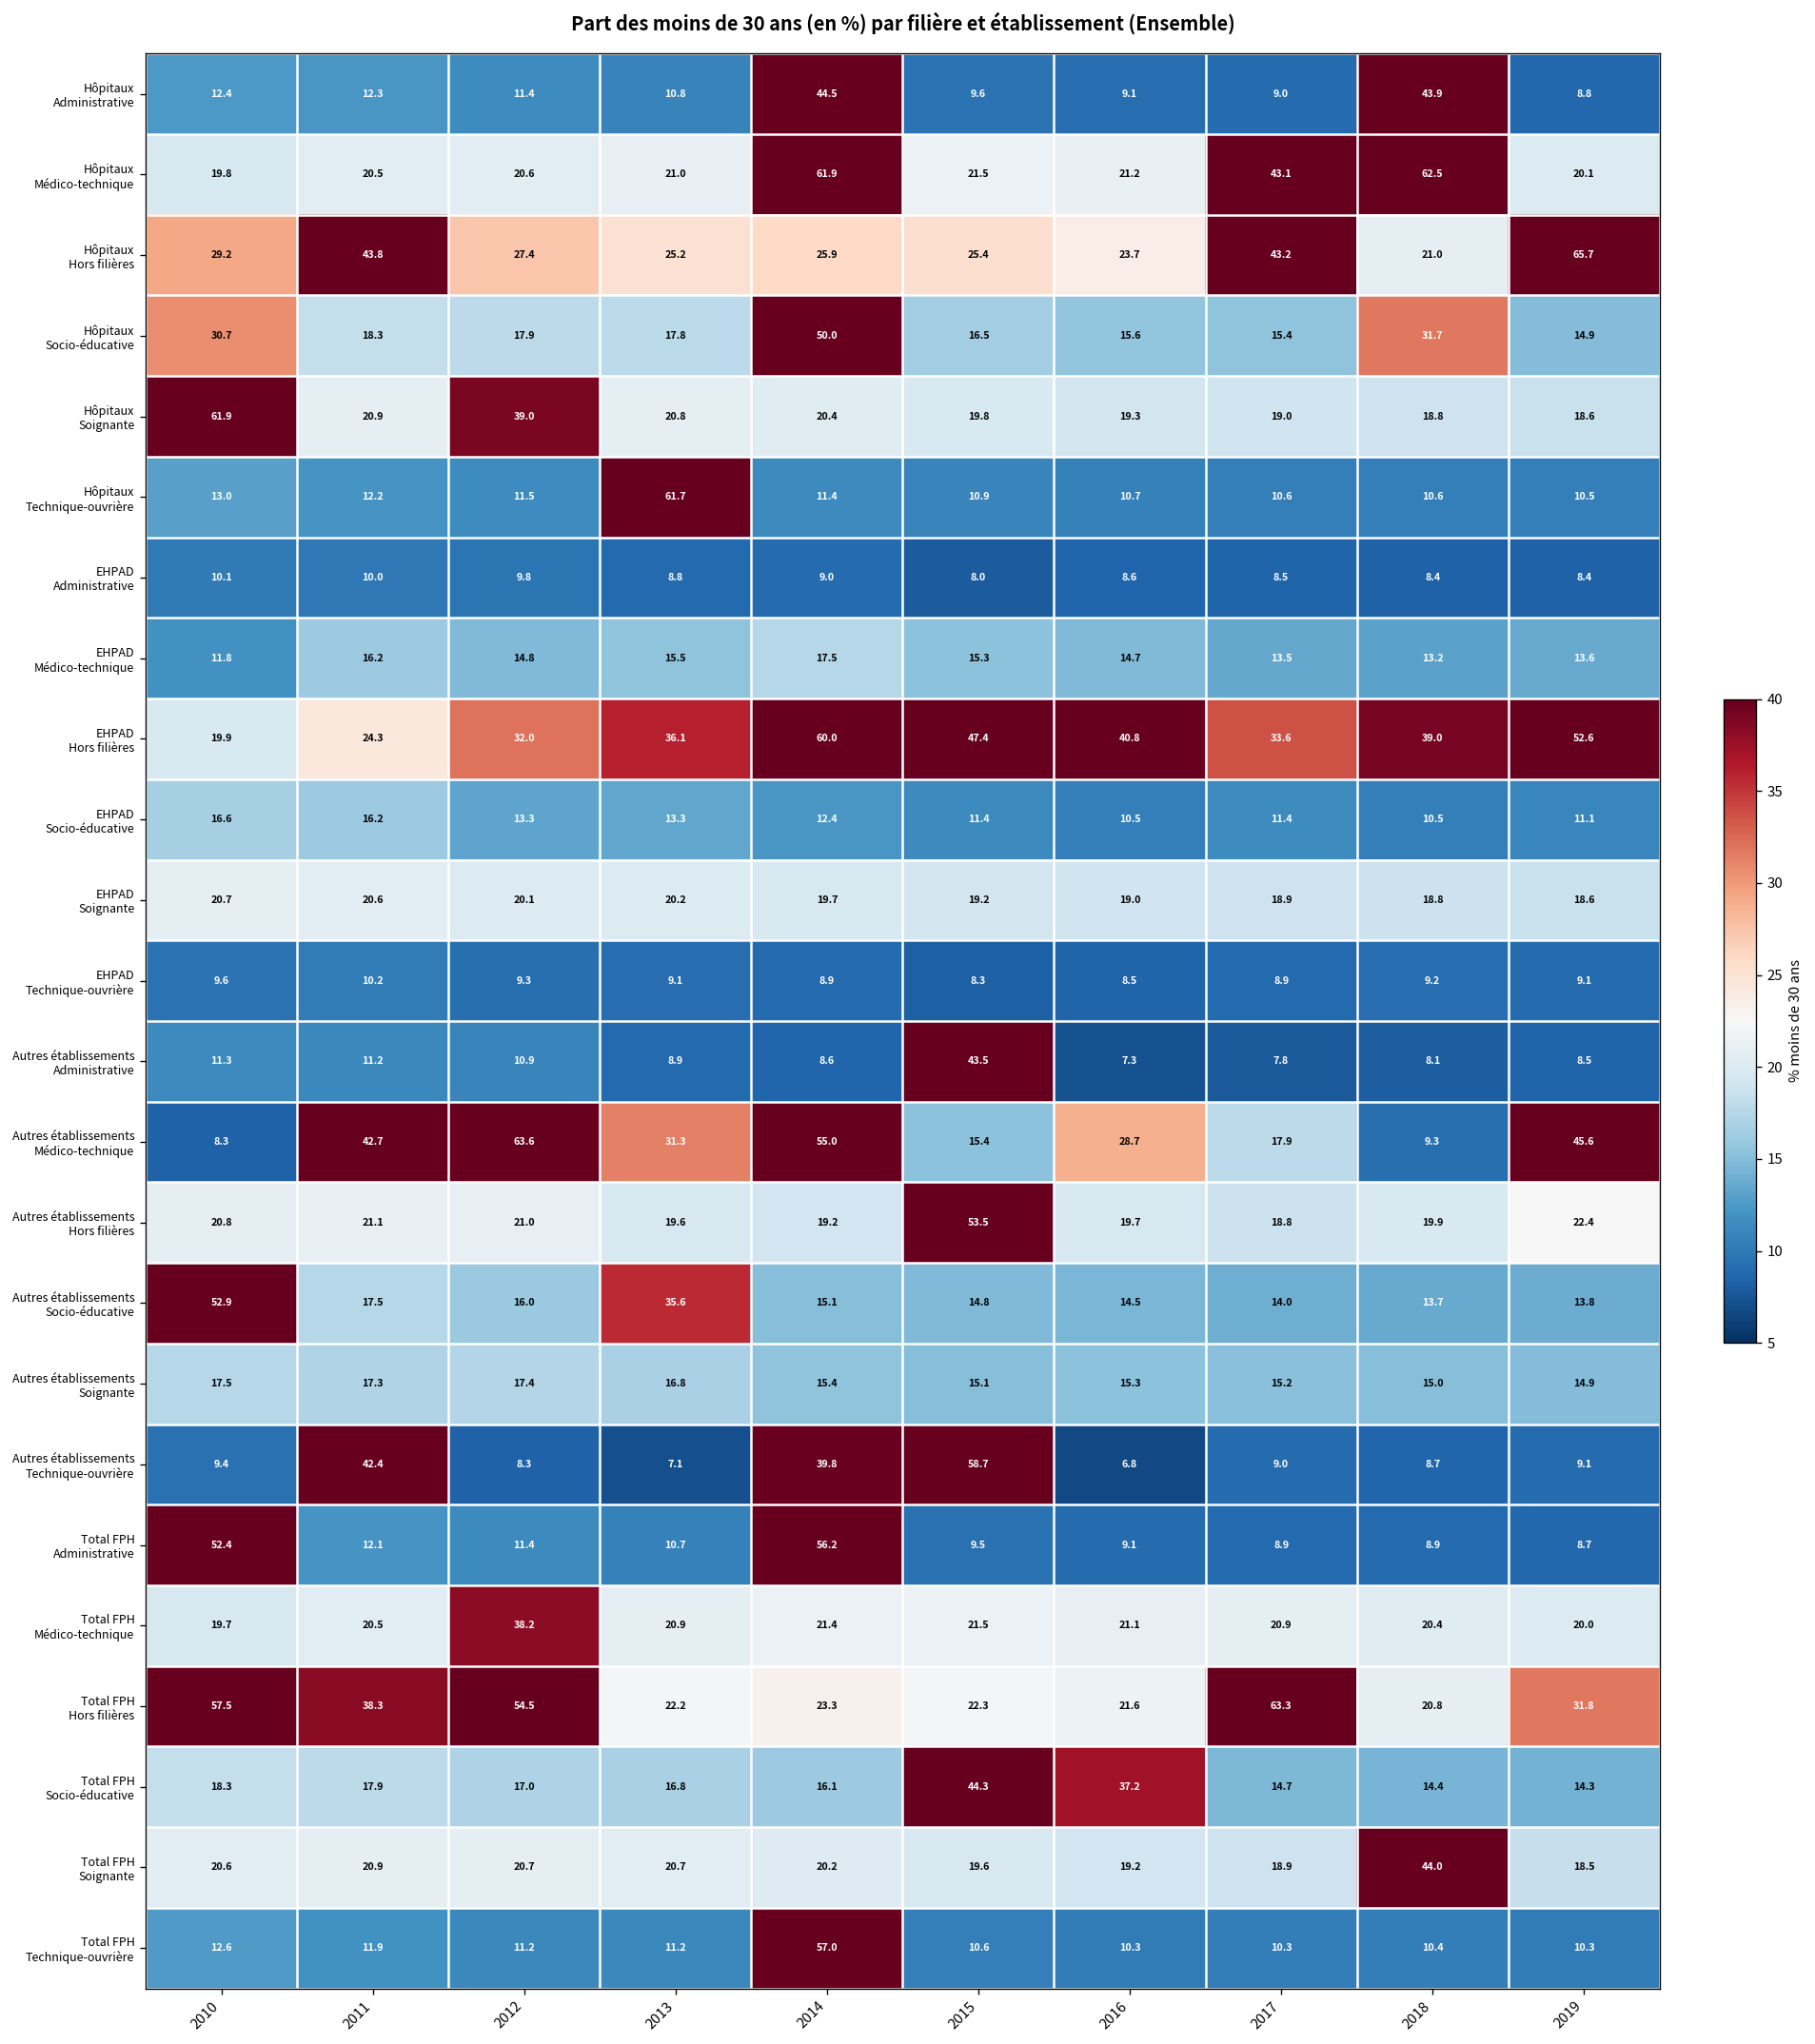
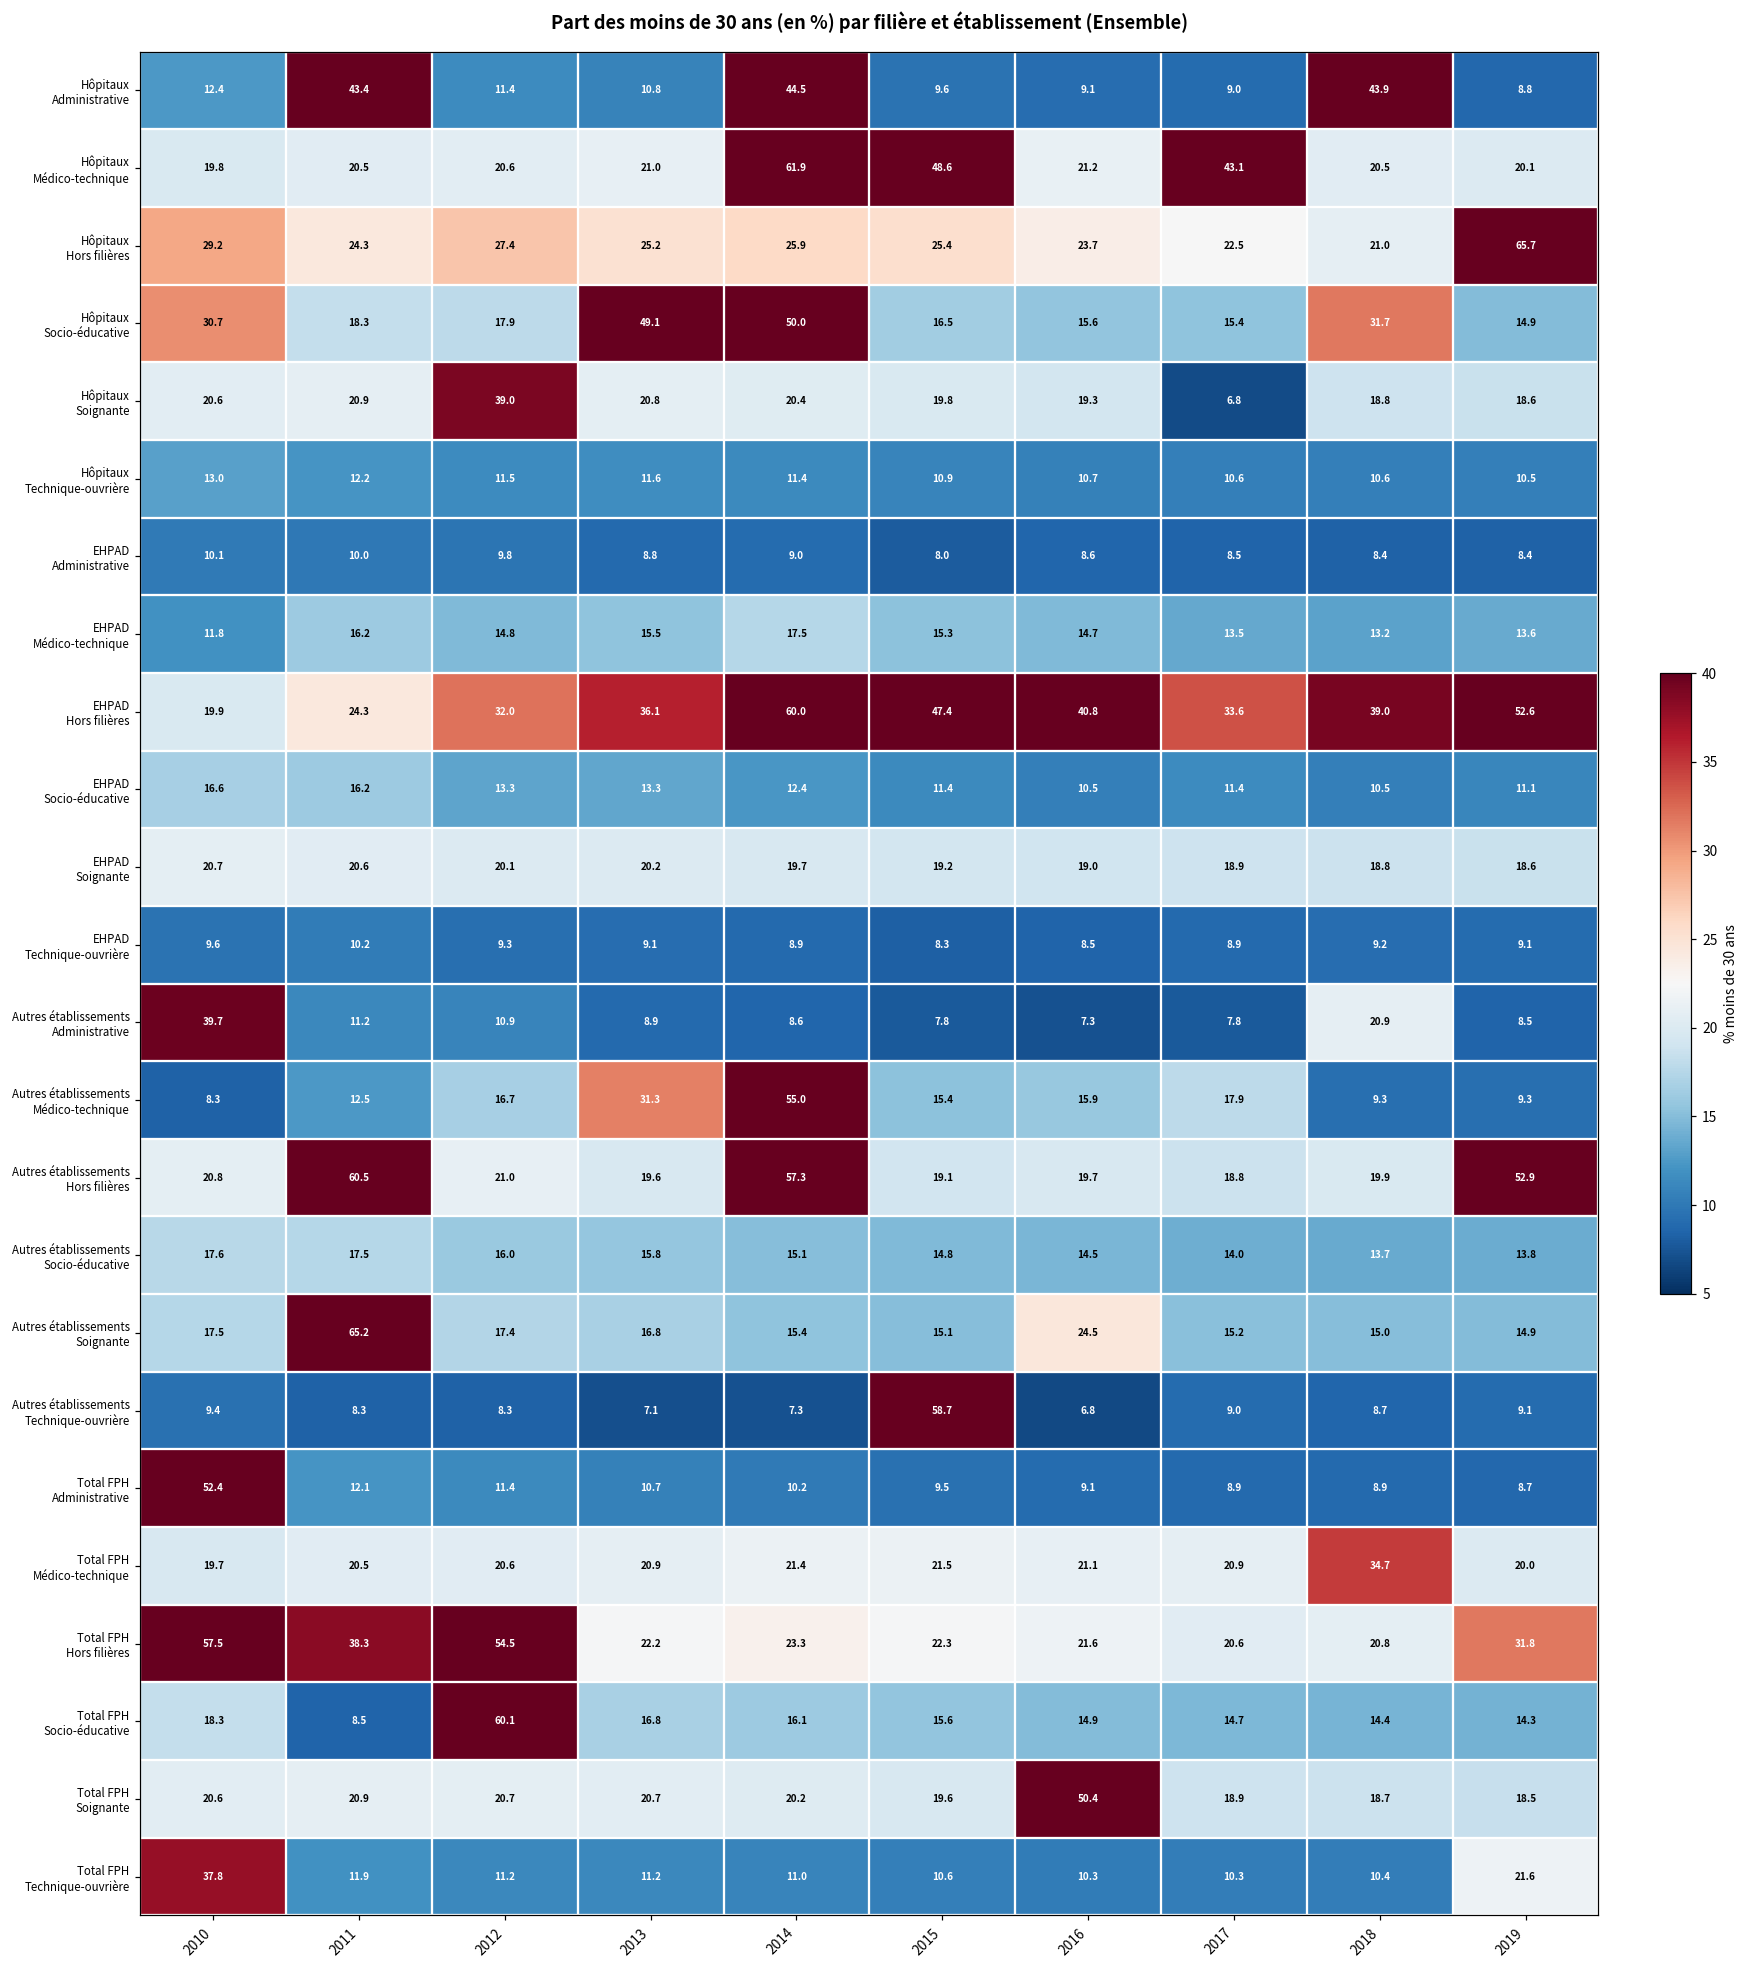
  {
    "Hôpitaux Administrative": {
      "2010": 12.4,
-     "2011": 12.3,
+     "2011": 43.4,
      "2012": 11.4,
      "2013": 10.8,
      "2014": 44.5,
      "2015": 9.6,
      "2016": 9.1,
      "2017": 9.0,
      "2018": 43.9,
      "2019": 8.8
    },
    "Hôpitaux Médico-technique": {
      "2010": 19.8,
      "2011": 20.5,
      "2012": 20.6,
      "2013": 21.0,
      "2014": 61.9,
-     "2015": 21.5,
+     "2015": 48.6,
      "2016": 21.2,
      "2017": 43.1,
-     "2018": 62.5,
+     "2018": 20.5,
      "2019": 20.1
    },
    "Hôpitaux Hors filières": {
      "2010": 29.2,
-     "2011": 43.8,
+     "2011": 24.3,
      "2012": 27.4,
      "2013": 25.2,
      "2014": 25.9,
      "2015": 25.4,
      "2016": 23.7,
-     "2017": 43.2,
+     "2017": 22.5,
      "2018": 21.0,
      "2019": 65.7
    },
    "Hôpitaux Socio-éducative": {
      "2010": 30.7,
      "2011": 18.3,
      "2012": 17.9,
-     "2013": 17.8,
+     "2013": 49.1,
      "2014": 50.0,
      "2015": 16.5,
      "2016": 15.6,
      "2017": 15.4,
      "2018": 31.7,
      "2019": 14.9
    },
    "Hôpitaux Soignante": {
-     "2010": 61.9,
+     "2010": 20.6,
      "2011": 20.9,
      "2012": 39.0,
      "2013": 20.8,
      "2014": 20.4,
      "2015": 19.8,
      "2016": 19.3,
-     "2017": 19.0,
+     "2017": 6.8,
      "2018": 18.8,
      "2019": 18.6
    },
    "Hôpitaux Technique-ouvrière": {
      "2010": 13.0,
      "2011": 12.2,
      "2012": 11.5,
-     "2013": 61.7,
+     "2013": 11.6,
      "2014": 11.4,
      "2015": 10.9,
      "2016": 10.7,
      "2017": 10.6,
      "2018": 10.6,
      "2019": 10.5
    },
    "Autres établissements Administrative": {
-     "2010": 11.3,
+     "2010": 39.7,
      "2011": 11.2,
      "2012": 10.9,
      "2013": 8.9,
      "2014": 8.6,
-     "2015": 43.5,
+     "2015": 7.8,
      "2016": 7.3,
      "2017": 7.8,
-     "2018": 8.1,
+     "2018": 20.9,
      "2019": 8.5
    },
    "Autres établissements Médico-technique": {
      "2010": 8.3,
-     "2011": 42.7,
-     "2012": 63.6,
+     "2011": 12.5,
+     "2012": 16.7,
      "2013": 31.3,
      "2014": 55.0,
      "2015": 15.4,
-     "2016": 28.7,
+     "2016": 15.9,
      "2017": 17.9,
      "2018": 9.3,
-     "2019": 45.6
+     "2019": 9.3
    },
    "Autres établissements Hors filières": {
      "2010": 20.8,
-     "2011": 21.1,
+     "2011": 60.5,
      "2012": 21.0,
      "2013": 19.6,
-     "2014": 19.2,
-     "2015": 53.5,
+     "2014": 57.3,
+     "2015": 19.1,
      "2016": 19.7,
      "2017": 18.8,
      "2018": 19.9,
-     "2019": 22.4
+     "2019": 52.9
    },
    "Autres établissements Socio-éducative": {
-     "2010": 52.9,
+     "2010": 17.6,
      "2011": 17.5,
      "2012": 16.0,
-     "2013": 35.6,
+     "2013": 15.8,
      "2014": 15.1,
      "2015": 14.8,
      "2016": 14.5,
      "2017": 14.0,
      "2018": 13.7,
      "2019": 13.8
    },
    "Autres établissements Soignante": {
      "2010": 17.5,
-     "2011": 17.3,
+     "2011": 65.2,
      "2012": 17.4,
      "2013": 16.8,
      "2014": 15.4,
      "2015": 15.1,
-     "2016": 15.3,
+     "2016": 24.5,
      "2017": 15.2,
      "2018": 15.0,
      "2019": 14.9
    },
    "Autres établissements Technique-ouvrière": {
      "2010": 9.4,
-     "2011": 42.4,
+     "2011": 8.3,
      "2012": 8.3,
      "2013": 7.1,
-     "2014": 39.8,
+     "2014": 7.3,
      "2015": 58.7,
      "2016": 6.8,
      "2017": 9.0,
      "2018": 8.7,
      "2019": 9.1
    },
    "Total FPH Administrative": {
      "2010": 52.4,
      "2011": 12.1,
      "2012": 11.4,
      "2013": 10.7,
-     "2014": 56.2,
+     "2014": 10.2,
      "2015": 9.5,
      "2016": 9.1,
      "2017": 8.9,
      "2018": 8.9,
      "2019": 8.7
    },
    "Total FPH Médico-technique": {
      "2010": 19.7,
      "2011": 20.5,
-     "2012": 38.2,
+     "2012": 20.6,
      "2013": 20.9,
      "2014": 21.4,
      "2015": 21.5,
      "2016": 21.1,
      "2017": 20.9,
-     "2018": 20.4,
+     "2018": 34.7,
      "2019": 20.0
    },
    "Total FPH Hors filières": {
      "2010": 57.5,
      "2011": 38.3,
      "2012": 54.5,
      "2013": 22.2,
      "2014": 23.3,
      "2015": 22.3,
      "2016": 21.6,
-     "2017": 63.3,
+     "2017": 20.6,
      "2018": 20.8,
      "2019": 31.8
    },
    "Total FPH Socio-éducative": {
      "2010": 18.3,
-     "2011": 17.9,
-     "2012": 17.0,
+     "2011": 8.5,
+     "2012": 60.1,
      "2013": 16.8,
      "2014": 16.1,
-     "2015": 44.3,
-     "2016": 37.2,
+     "2015": 15.6,
+     "2016": 14.9,
      "2017": 14.7,
      "2018": 14.4,
      "2019": 14.3
    },
    "Total FPH Soignante": {
      "2010": 20.6,
      "2011": 20.9,
      "2012": 20.7,
      "2013": 20.7,
      "2014": 20.2,
      "2015": 19.6,
-     "2016": 19.2,
+     "2016": 50.4,
      "2017": 18.9,
-     "2018": 44.0,
+     "2018": 18.7,
      "2019": 18.5
    },
    "Total FPH Technique-ouvrière": {
-     "2010": 12.6,
+     "2010": 37.8,
      "2011": 11.9,
      "2012": 11.2,
      "2013": 11.2,
-     "2014": 57.0,
+     "2014": 11.0,
      "2015": 10.6,
      "2016": 10.3,
      "2017": 10.3,
      "2018": 10.4,
-     "2019": 10.3
+     "2019": 21.6
    }
  }
